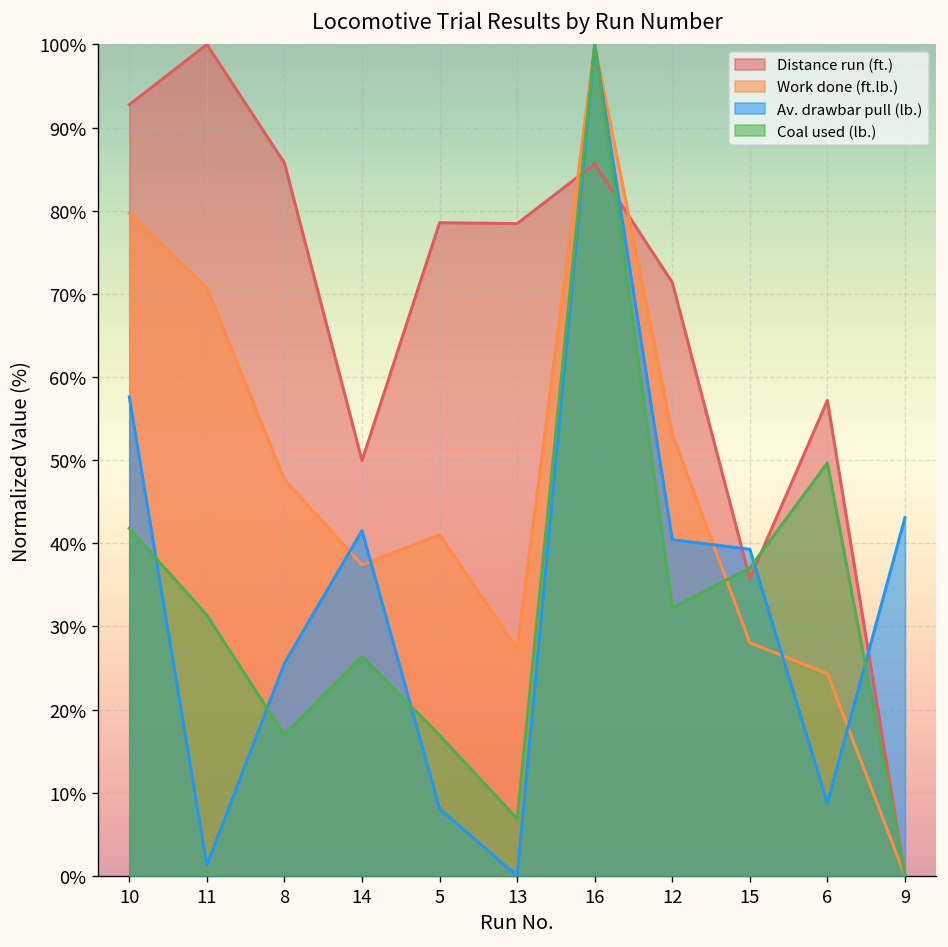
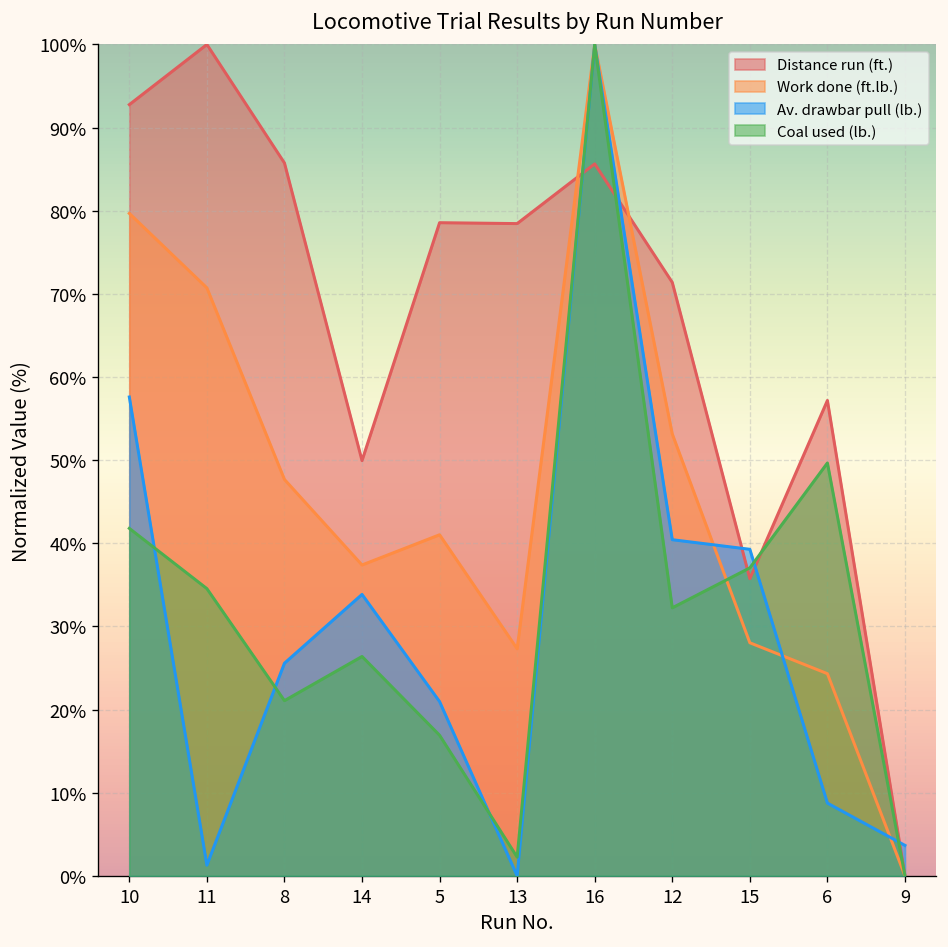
  {
    "Av. drawbar pull (lb.)": {
      "10": "58%",
      "11": "1%",
      "8": "26%",
-     "14": "42%",
-     "5": "8%",
+     "14": "34%",
+     "5": "21%",
      "13": "0%",
      "12": "40%",
      "15": "39%",
      "6": "9%",
-     "9": "43%"
+     "9": "4%"
    },
    "Coal used (lb.)": {
      "10": "42%",
-     "11": "31%",
-     "8": "17%",
+     "11": "35%",
+     "8": "21%",
      "14": "26%",
      "5": "17%",
-     "13": "7%",
+     "13": "2%",
      "12": "32%",
      "15": "37%",
      "6": "50%"
    }
  }
